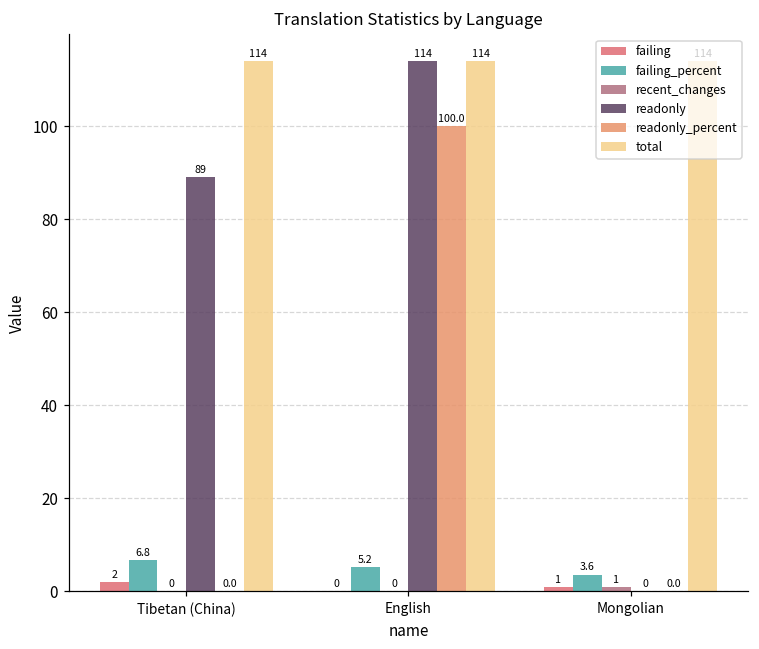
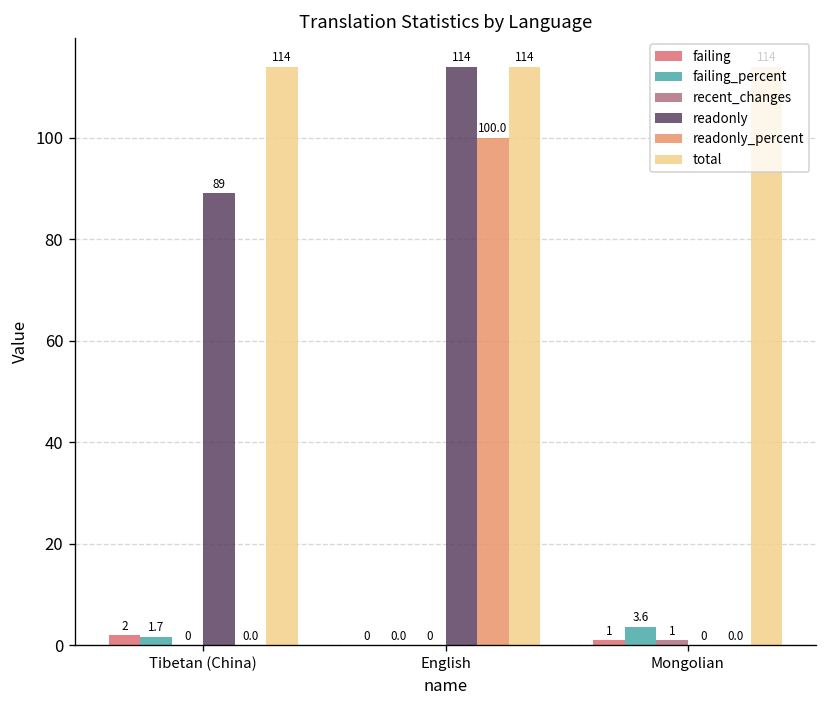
  {
    "failing_percent": {
-     "Tibetan (China)": 6.8,
-     "English": 5.2,
+     "Tibetan (China)": 1.7,
+     "English": 0.0,
      "Mongolian": 3.6
    },
    "readonly": {
      "Tibetan (China)": 89,
      "English": 114,
      "Mongolian": 0
    },
    "total": {
      "Tibetan (China)": 114,
      "English": 114
    }
  }
